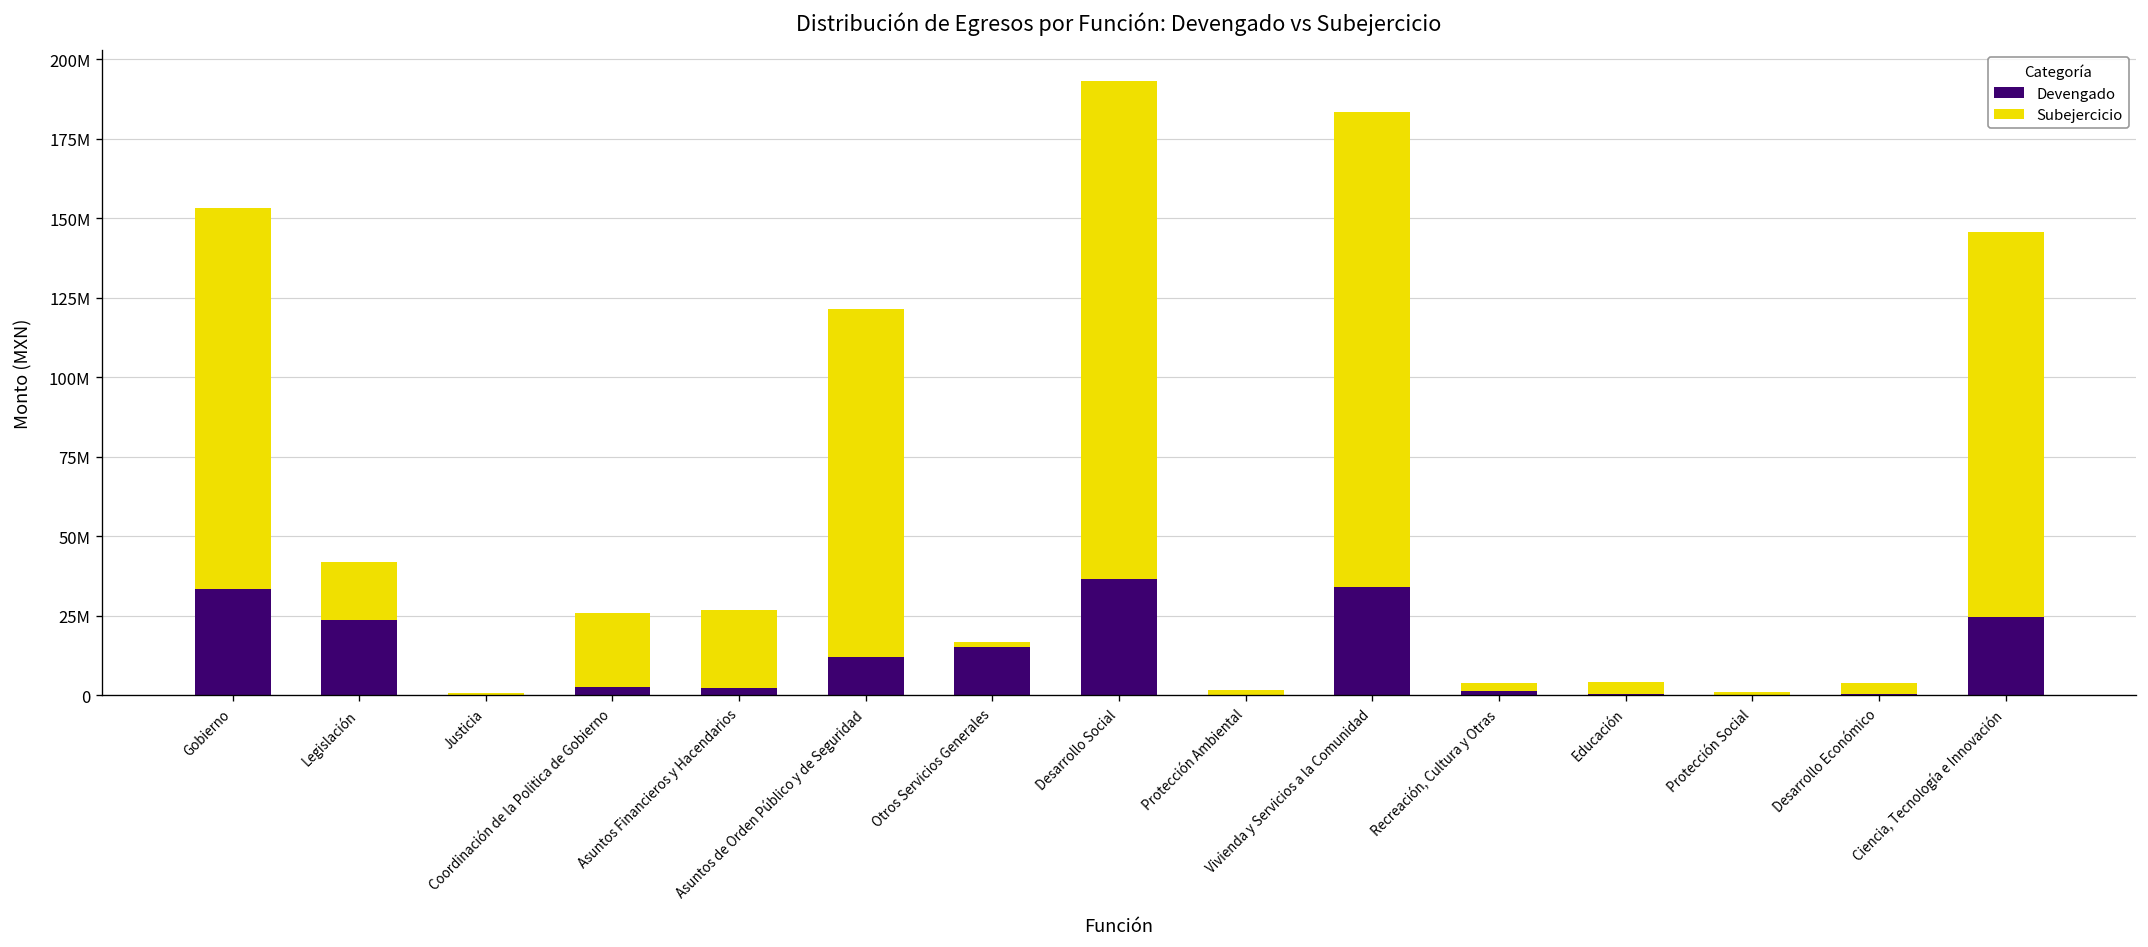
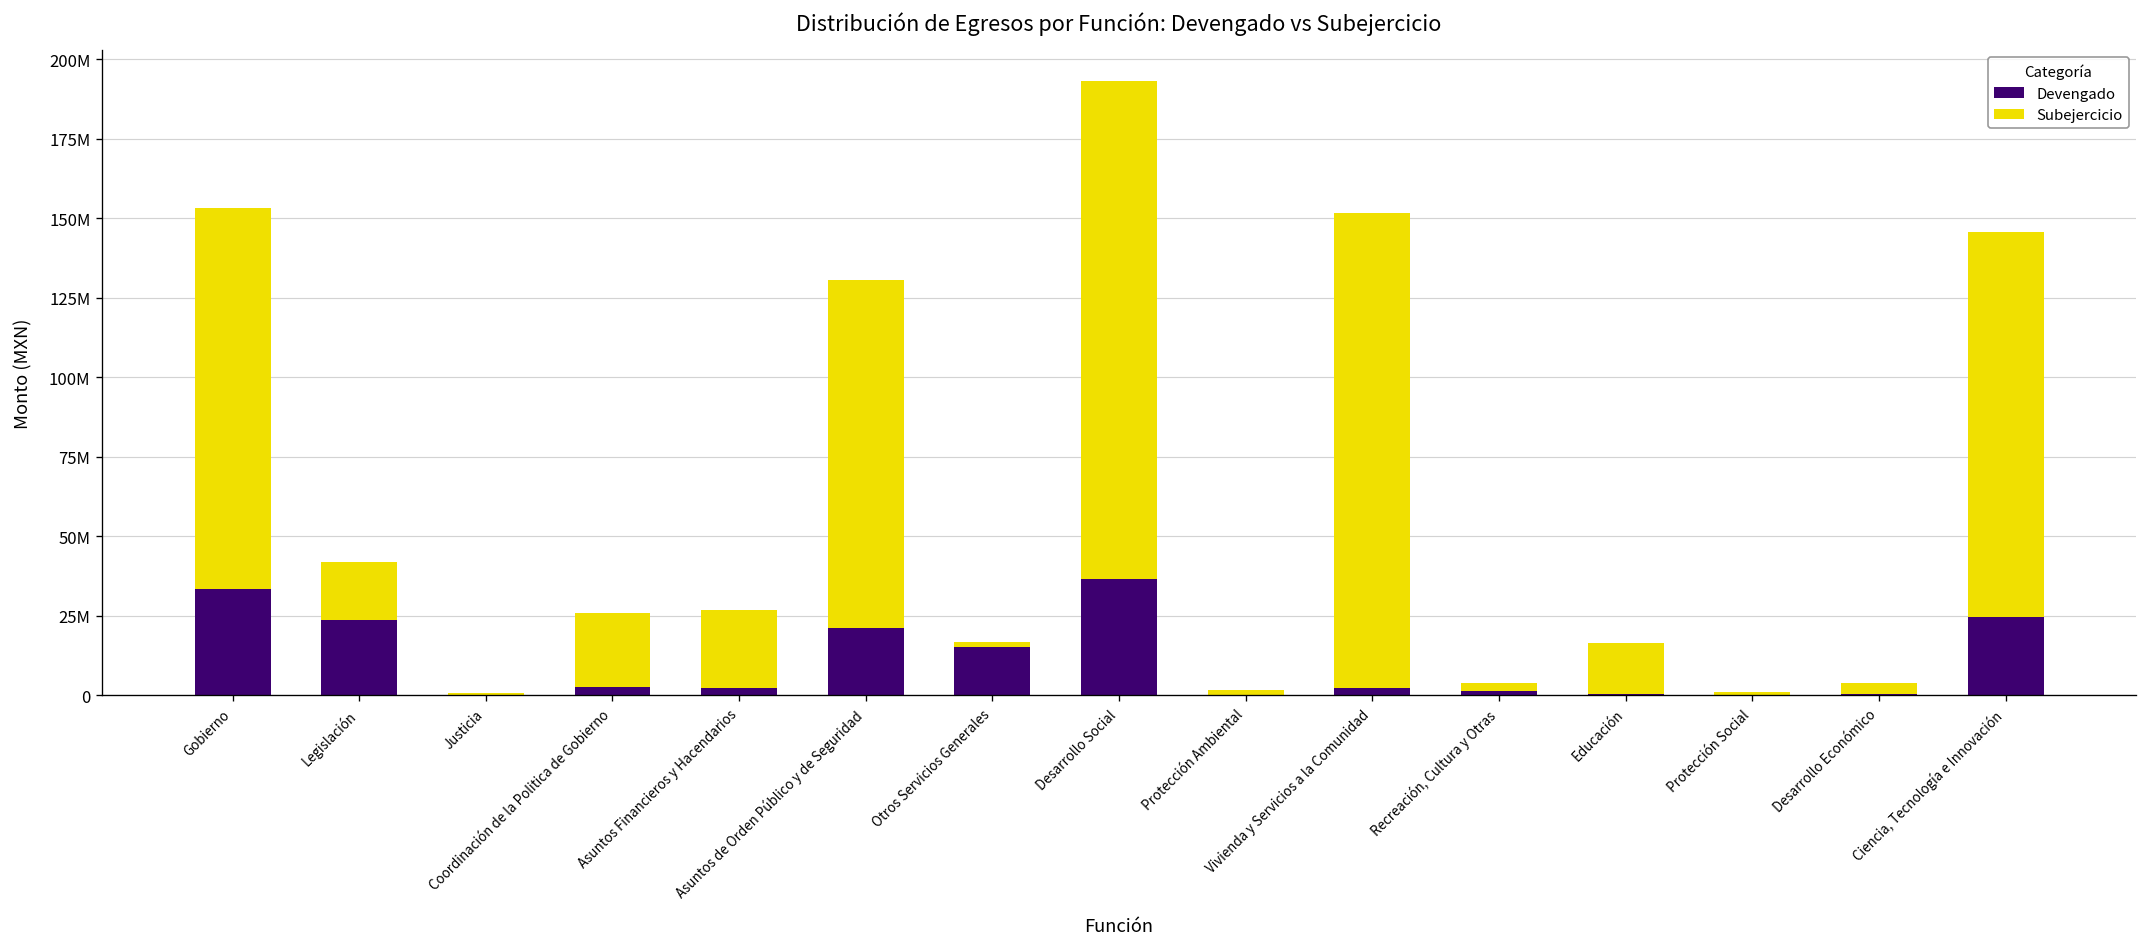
  {
    "Devengado": {
      "Gobierno": 34000000,
      "Legislación": 24000000,
      "Coordinación de la Politica de Gobierno": 3000000,
      "Asuntos Financieros y Hacendarios": 2000000,
-     "Asuntos de Orden Público y de Seguridad": 12000000,
+     "Asuntos de Orden Público y de Seguridad": 21000000,
      "Otros Servicios Generales": 15000000,
      "Desarrollo Social": 36000000,
-     "Vivienda y Servicios a la Comunidad": 34000000,
+     "Vivienda y Servicios a la Comunidad": 2000000,
      "Recreación, Cultura y Otras": 2000000,
      "Ciencia, Tecnología e Innovación": 25000000
    },
    "Subejercicio": {
      "Gobierno": 120000000,
      "Legislación": 18000000,
      "Coordinación de la Politica de Gobierno": 23000000,
      "Asuntos Financieros y Hacendarios": 24000000,
      "Asuntos de Orden Público y de Seguridad": 109000000,
      "Otros Servicios Generales": 2000000,
      "Desarrollo Social": 157000000,
      "Protección Ambiental": 1000000,
      "Vivienda y Servicios a la Comunidad": 149000000,
      "Recreación, Cultura y Otras": 3000000,
-     "Educación": 4000000,
+     "Educación": 16000000,
      "Protección Social": 1000000,
      "Desarrollo Económico": 4000000,
      "Ciencia, Tecnología e Innovación": 121000000
    }
  }
